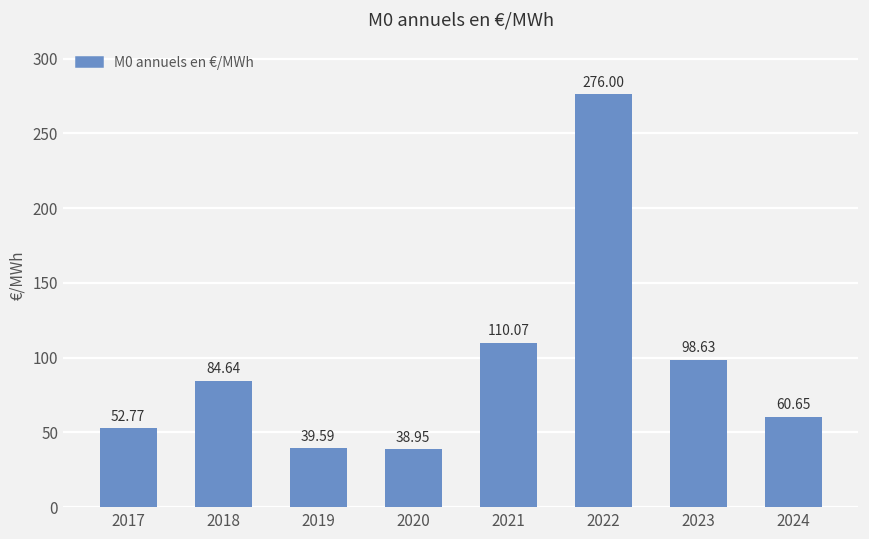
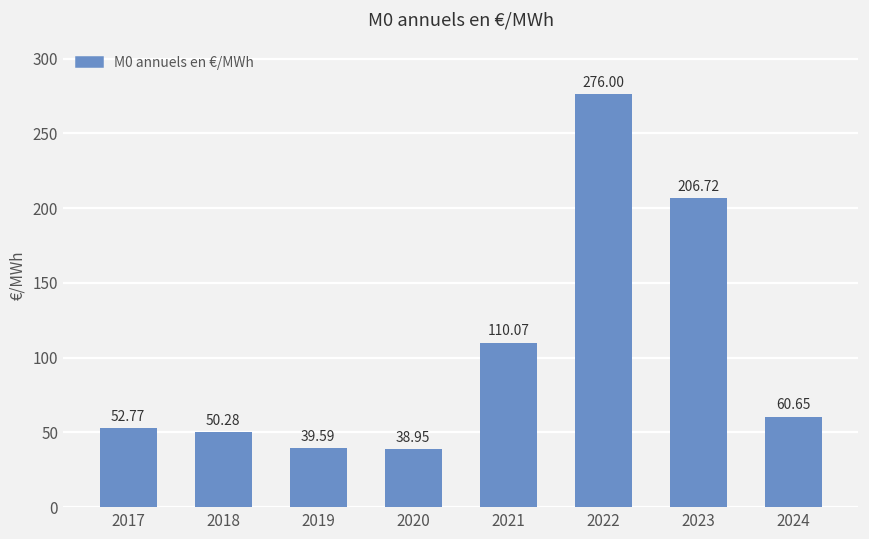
  {
    "2017": 52.77,
-   "2018": 84.64,
+   "2018": 50.28,
    "2019": 39.59,
    "2020": 38.95,
    "2021": 110.07,
    "2022": 276.00,
-   "2023": 98.63,
+   "2023": 206.72,
    "2024": 60.65
  }
